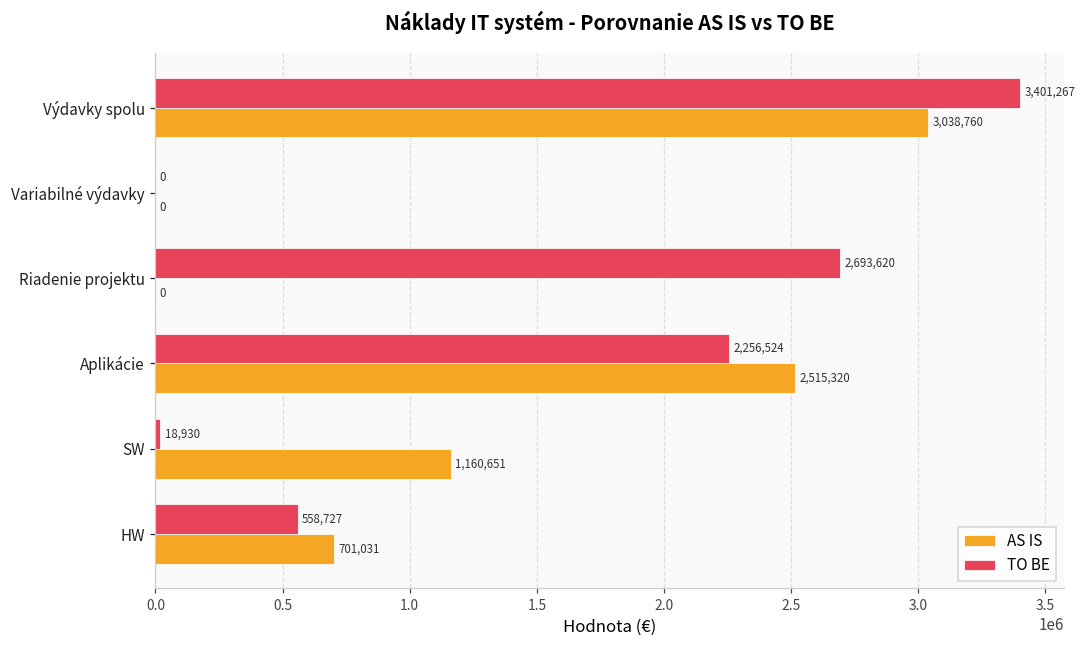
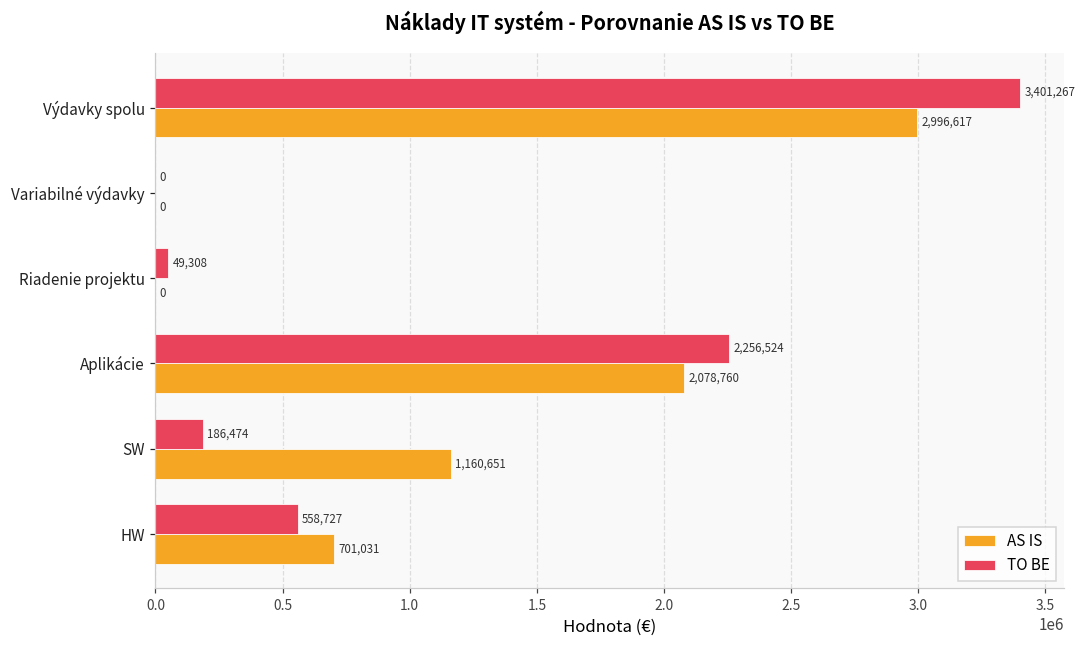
  {
    "AS IS": {
-     "Výdavky spolu": "3,038,760",
+     "Výdavky spolu": "2,996,617",
      "Variabilné výdavky": "0",
      "Riadenie projektu": "0",
-     "Aplikácie": "2,515,320",
+     "Aplikácie": "2,078,760",
      "SW": "1,160,651",
      "HW": "701,031"
    },
    "TO BE": {
      "Výdavky spolu": "3,401,267",
      "Variabilné výdavky": "0",
-     "Riadenie projektu": "2,693,620",
+     "Riadenie projektu": "49,308",
      "Aplikácie": "2,256,524",
-     "SW": "18,930",
+     "SW": "186,474",
      "HW": "558,727"
    }
  }
